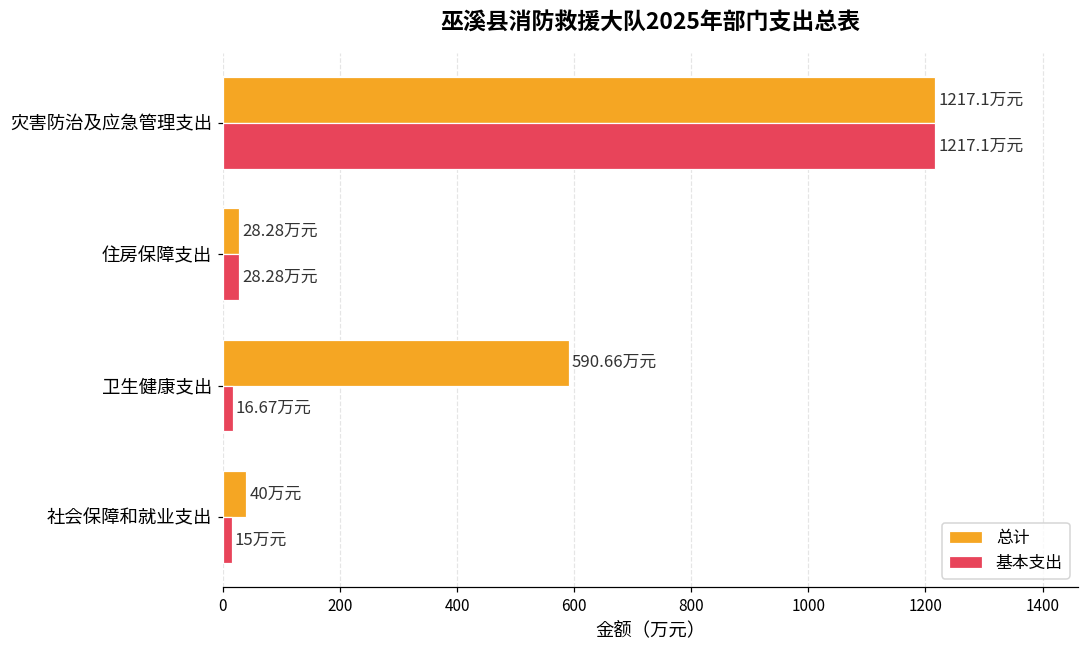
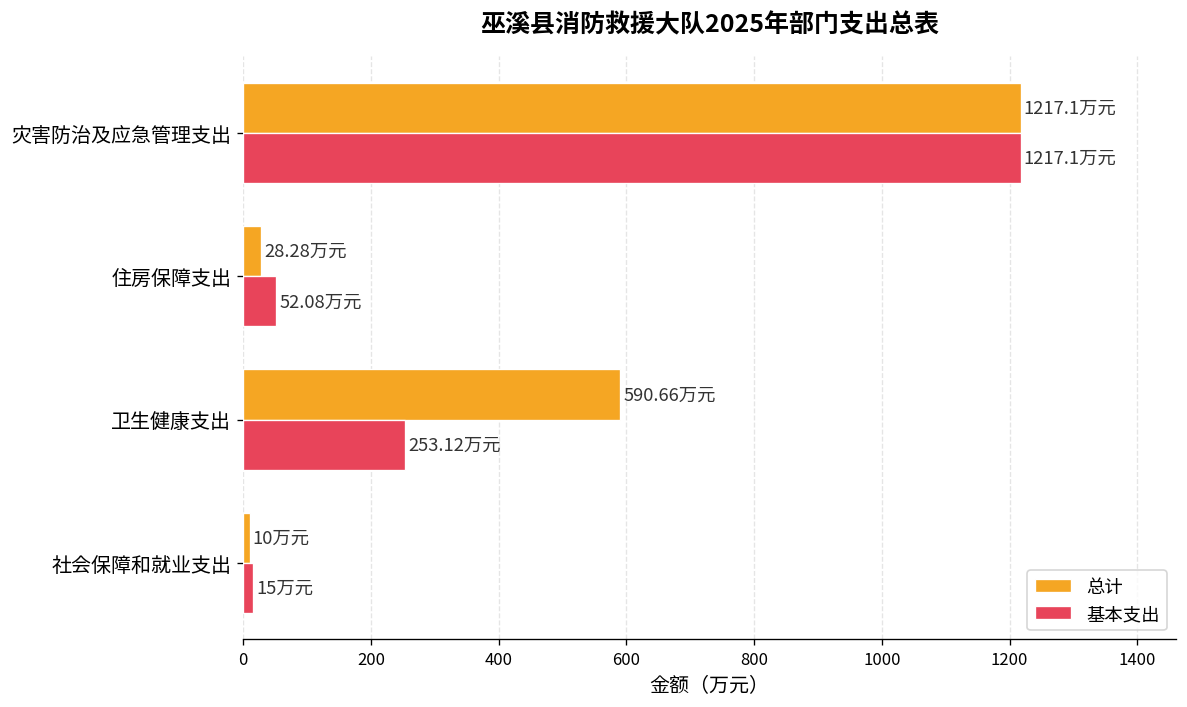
  {
    "总计": {
      "灾害防治及应急管理支出": 1217.1,
      "住房保障支出": 28.28,
      "卫生健康支出": 590.66,
-     "社会保障和就业支出": 40
+     "社会保障和就业支出": 10
    },
    "基本支出": {
      "灾害防治及应急管理支出": 1217.1,
-     "住房保障支出": 28.28,
-     "卫生健康支出": 16.67,
+     "住房保障支出": 52.08,
+     "卫生健康支出": 253.12,
      "社会保障和就业支出": 15
    }
  }
